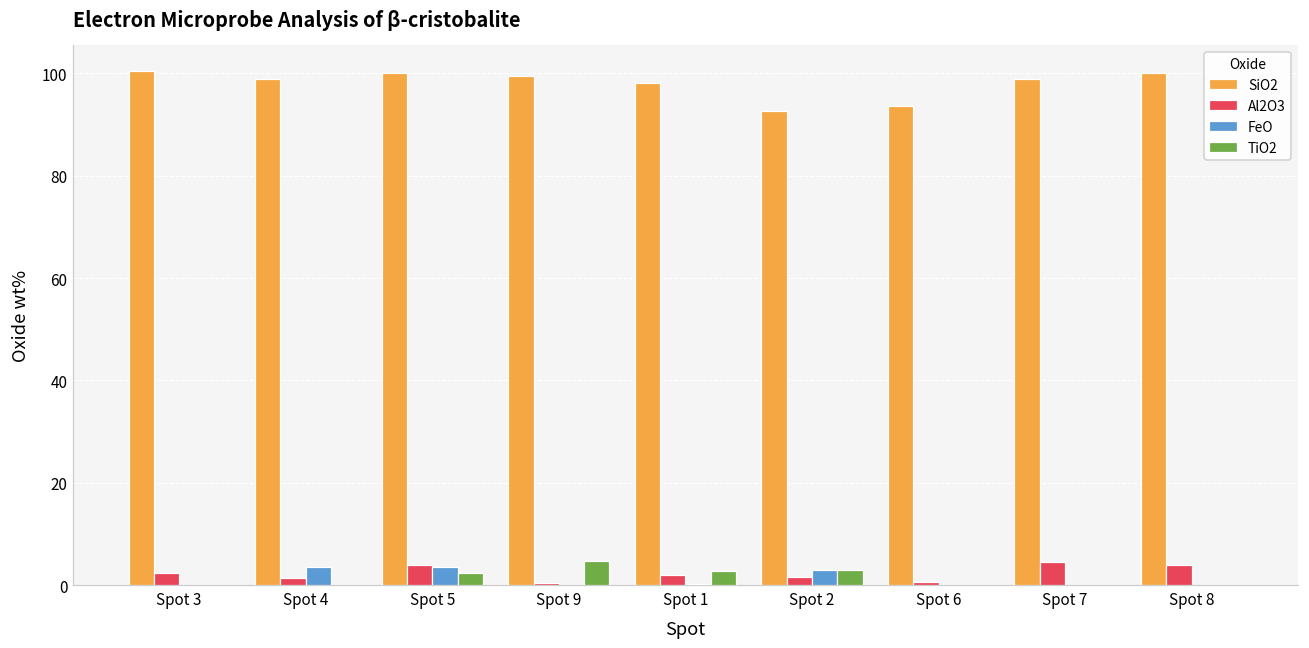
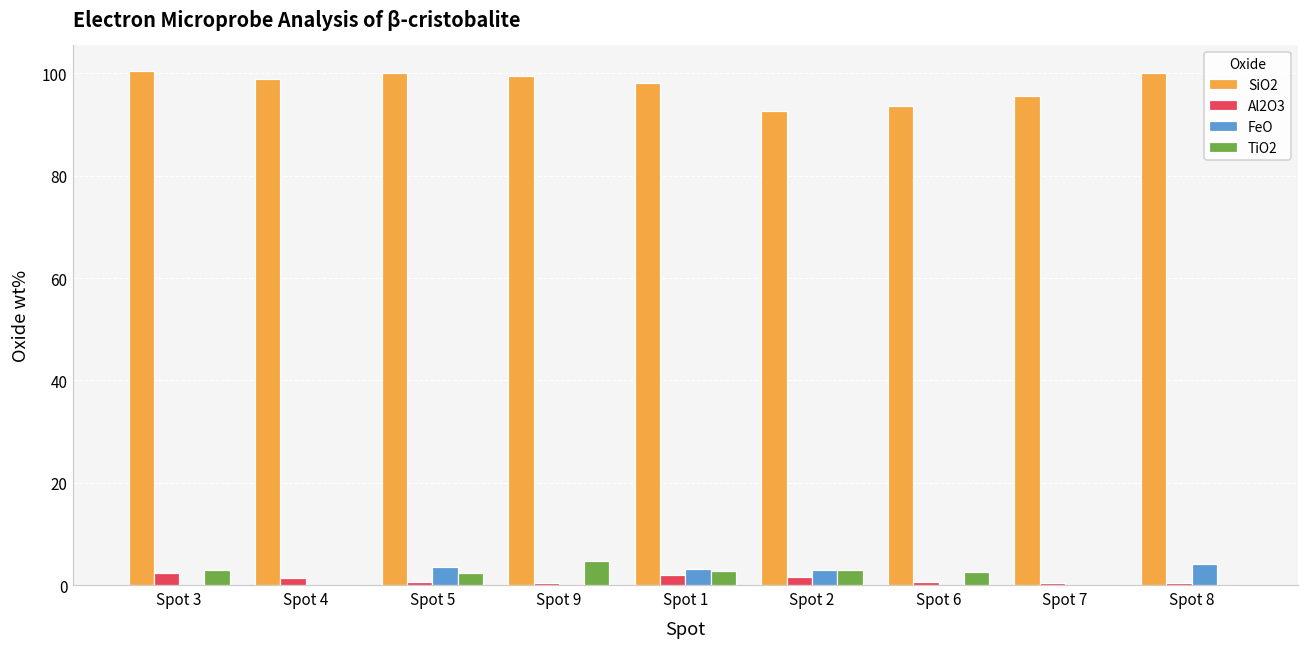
  {
    "SiO2": {
      "Spot 3": 101,
      "Spot 4": 99,
      "Spot 5": 100,
      "Spot 9": 99,
      "Spot 1": 98,
      "Spot 2": 93,
      "Spot 6": 94,
-     "Spot 7": 99,
+     "Spot 7": 96,
      "Spot 8": 100
    },
    "Al2O3": {
      "Spot 3": 2,
      "Spot 4": 1,
-     "Spot 5": 4,
+     "Spot 5": 1,
      "Spot 1": 2,
      "Spot 2": 2,
      "Spot 6": 1,
-     "Spot 7": 5,
-     "Spot 8": 4
+     "Spot 7": 0,
+     "Spot 8": 1
    },
    "FeO": {
-     "Spot 4": 4,
+     "Spot 4": 0,
      "Spot 5": 4,
-     "Spot 1": 0,
+     "Spot 1": 3,
      "Spot 2": 3,
-     "Spot 8": 0
+     "Spot 8": 4
    },
    "TiO2": {
-     "Spot 3": 0,
+     "Spot 3": 3,
      "Spot 5": 2,
      "Spot 9": 5,
      "Spot 1": 3,
      "Spot 2": 3,
-     "Spot 6": 0
+     "Spot 6": 3
    }
  }
